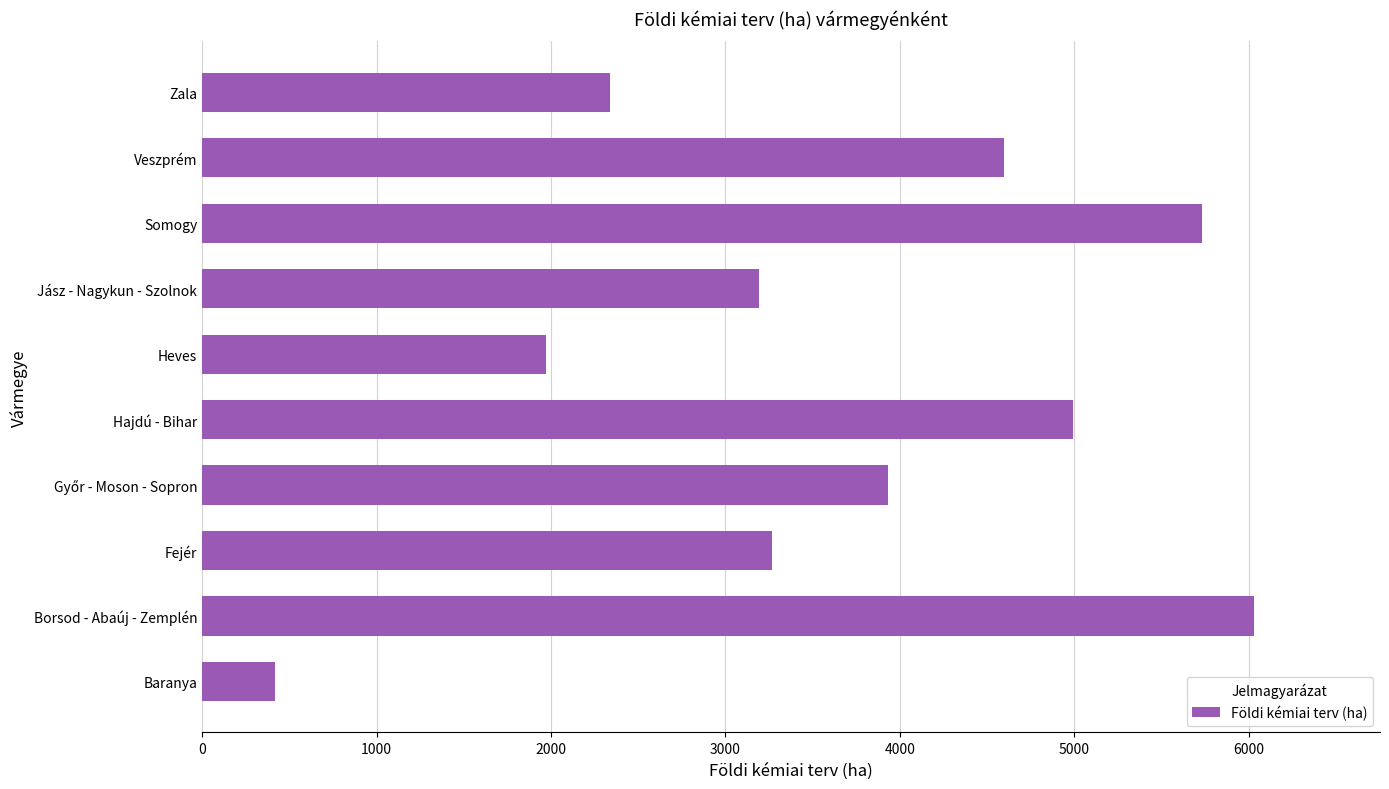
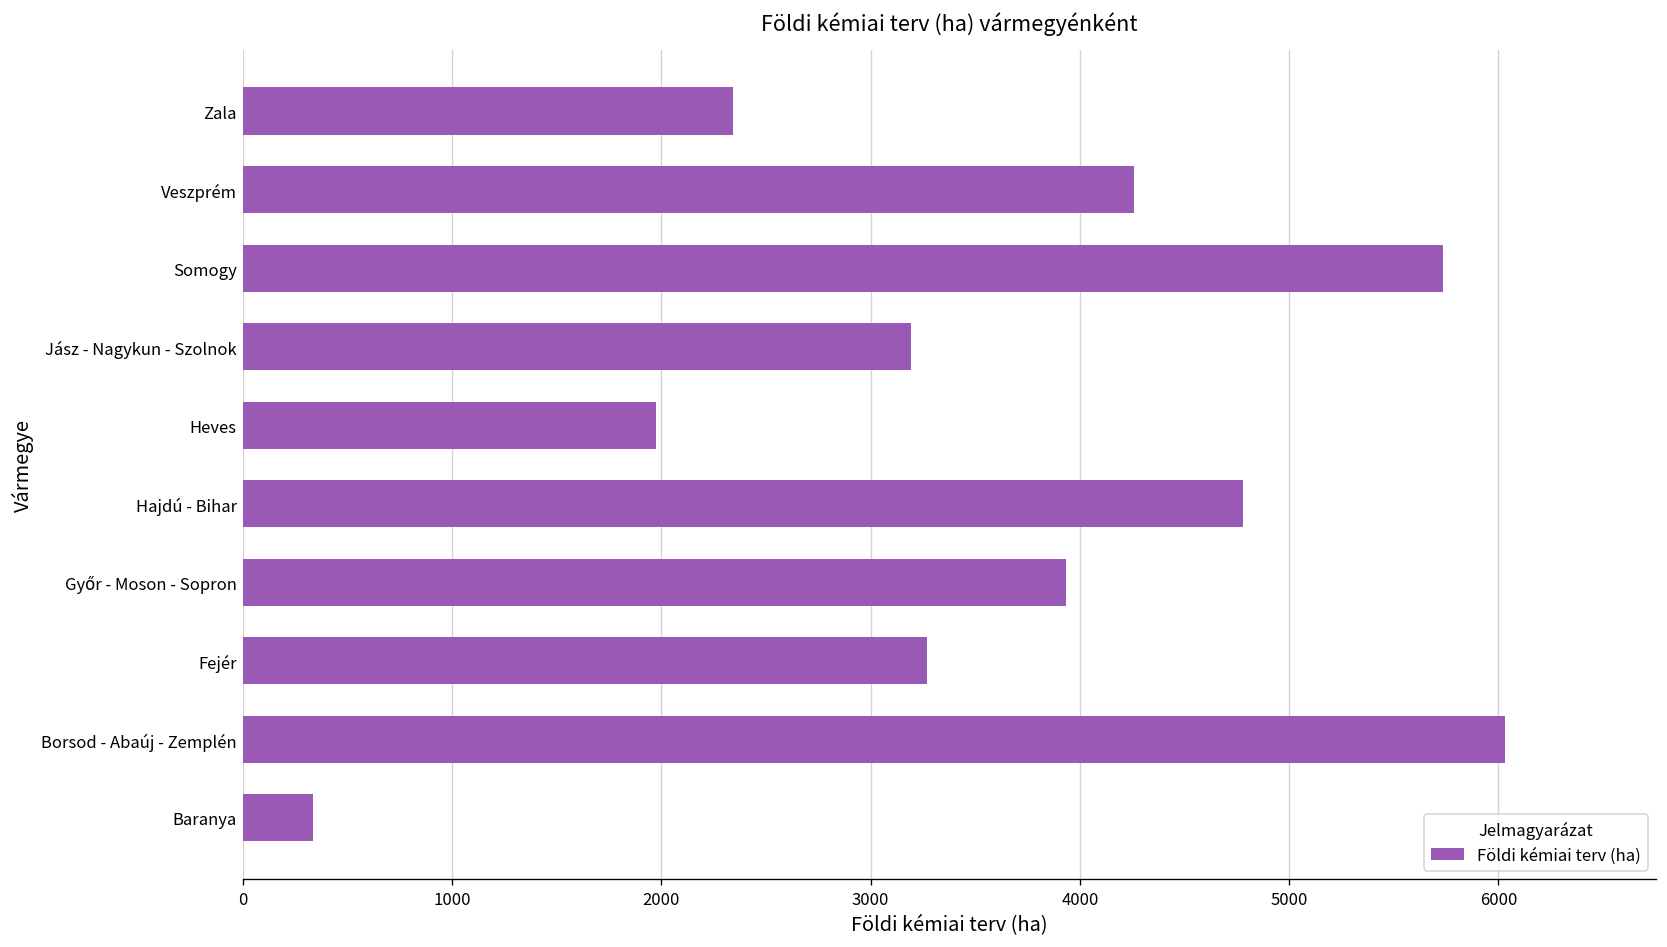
  {
    "Zala": 2340,
-   "Veszprém": 4600,
+   "Veszprém": 4260,
    "Somogy": 5730,
    "Jász - Nagykun - Szolnok": 3200,
    "Heves": 1970,
-   "Hajdú - Bihar": 4990,
+   "Hajdú - Bihar": 4780,
    "Győr - Moson - Sopron": 3930,
    "Fejér": 3270,
    "Borsod - Abaúj - Zemplén": 6030,
-   "Baranya": 420
+   "Baranya": 340
  }
